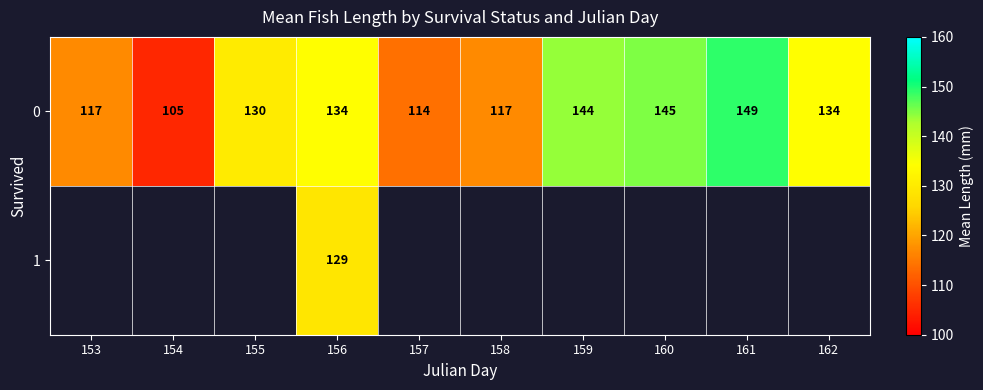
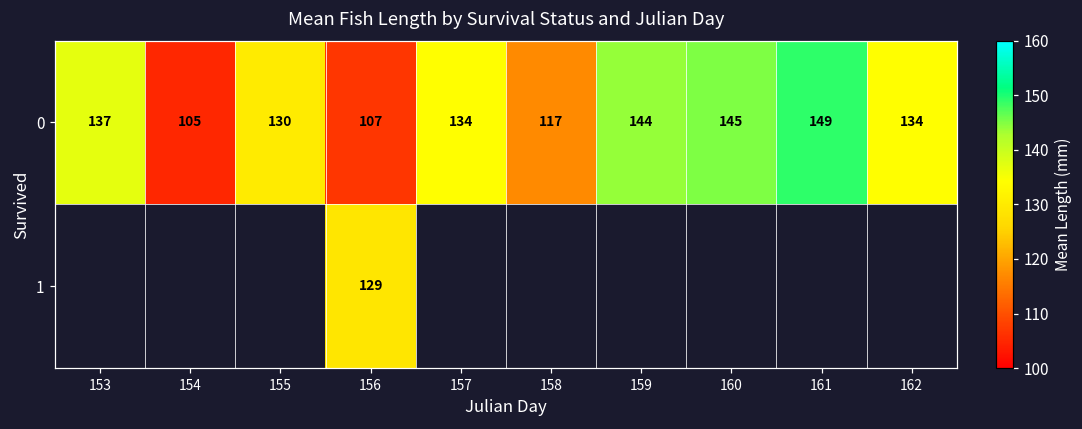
  {
    "0": {
-     "153": 117,
+     "153": 137,
      "154": 105,
      "155": 130,
-     "156": 134,
-     "157": 114,
+     "156": 107,
+     "157": 134,
      "158": 117,
      "159": 144,
      "160": 145,
      "161": 149,
      "162": 134
    },
    "1": {
      "156": 129
    }
  }
